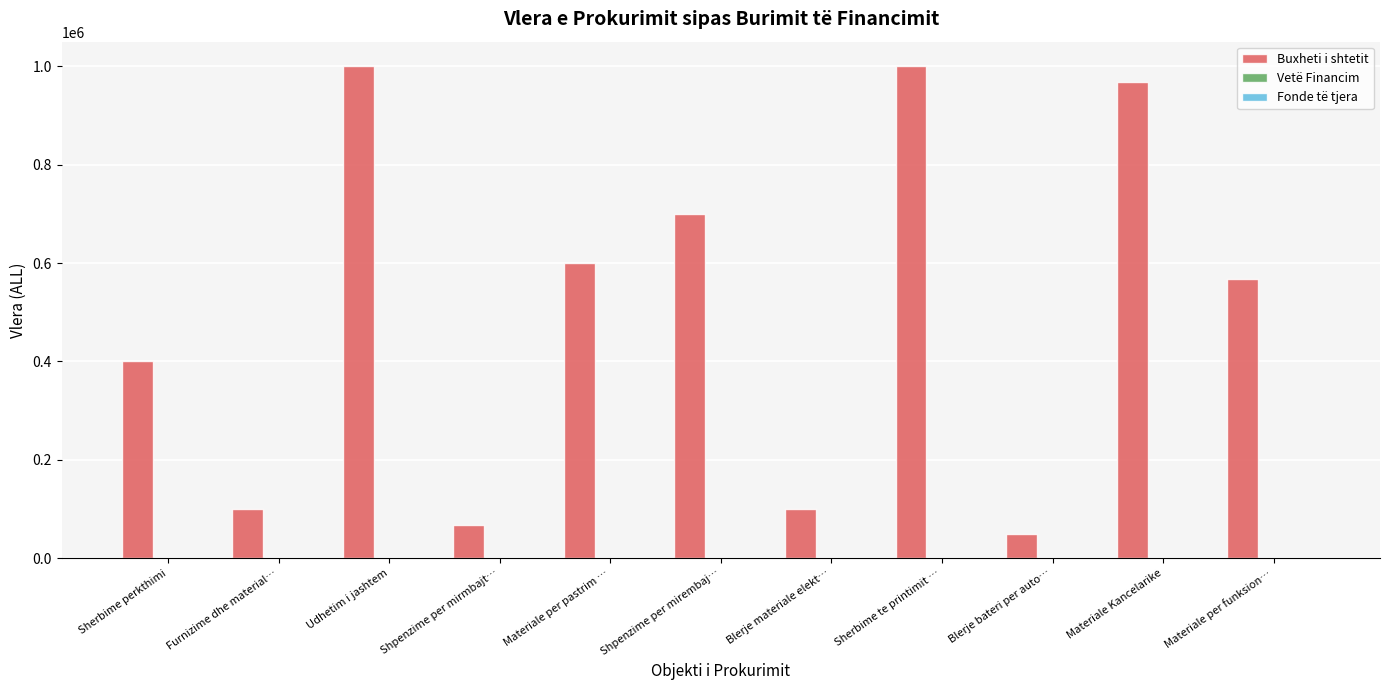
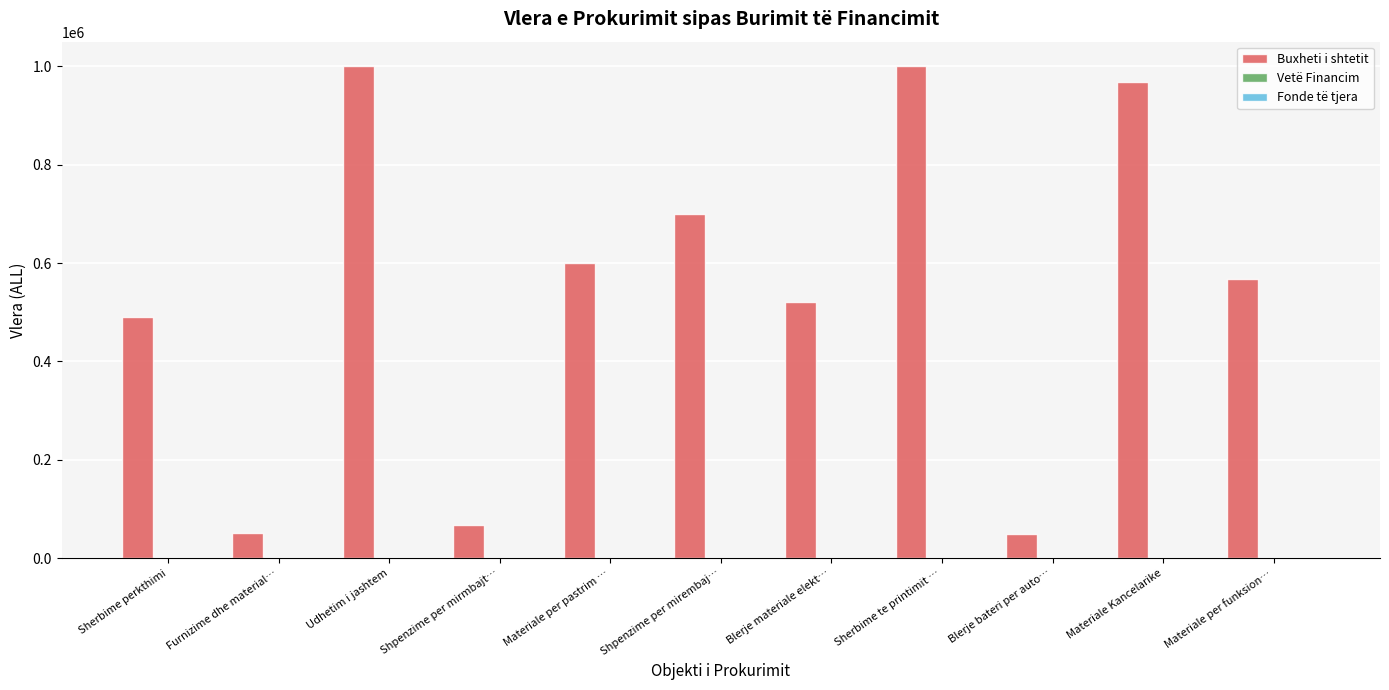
  {
    "Buxheti i shtetit": {
-     "Sherbime perkthimi": 400000,
-     "Furnizime dhe material…": 100000,
+     "Sherbime perkthimi": 490000,
+     "Furnizime dhe material…": 50000,
      "Udhetim i jashtem": 1000000,
      "Shpenzime per mirmbajt…": 70000,
      "Materiale per pastrim …": 600000,
      "Shpenzime per mirembaj…": 700000,
-     "Blerje materiale elekt…": 100000,
+     "Blerje materiale elekt…": 520000,
      "Sherbime te printimit …": 1000000,
      "Blerje bateri per auto…": 50000,
      "Materiale Kancelarike": 970000,
      "Materiale per funksion…": 570000
    },
    "Vetë Financim": {
      "Sherbime perkthimi": 0,
      "Furnizime dhe material…": 0,
      "Udhetim i jashtem": 0,
      "Shpenzime per mirmbajt…": 0,
      "Materiale per pastrim …": 0,
      "Shpenzime per mirembaj…": 0,
      "Blerje materiale elekt…": 0,
      "Sherbime te printimit …": 0,
      "Blerje bateri per auto…": 0,
      "Materiale Kancelarike": 0,
      "Materiale per funksion…": 0
    },
    "Fonde të tjera": {
      "Sherbime perkthimi": 0,
      "Furnizime dhe material…": 0,
      "Udhetim i jashtem": 0,
      "Shpenzime per mirmbajt…": 0,
      "Materiale per pastrim …": 0,
      "Shpenzime per mirembaj…": 0,
      "Blerje materiale elekt…": 0,
      "Sherbime te printimit …": 0,
      "Blerje bateri per auto…": 0,
      "Materiale Kancelarike": 0,
      "Materiale per funksion…": 0
    }
  }
